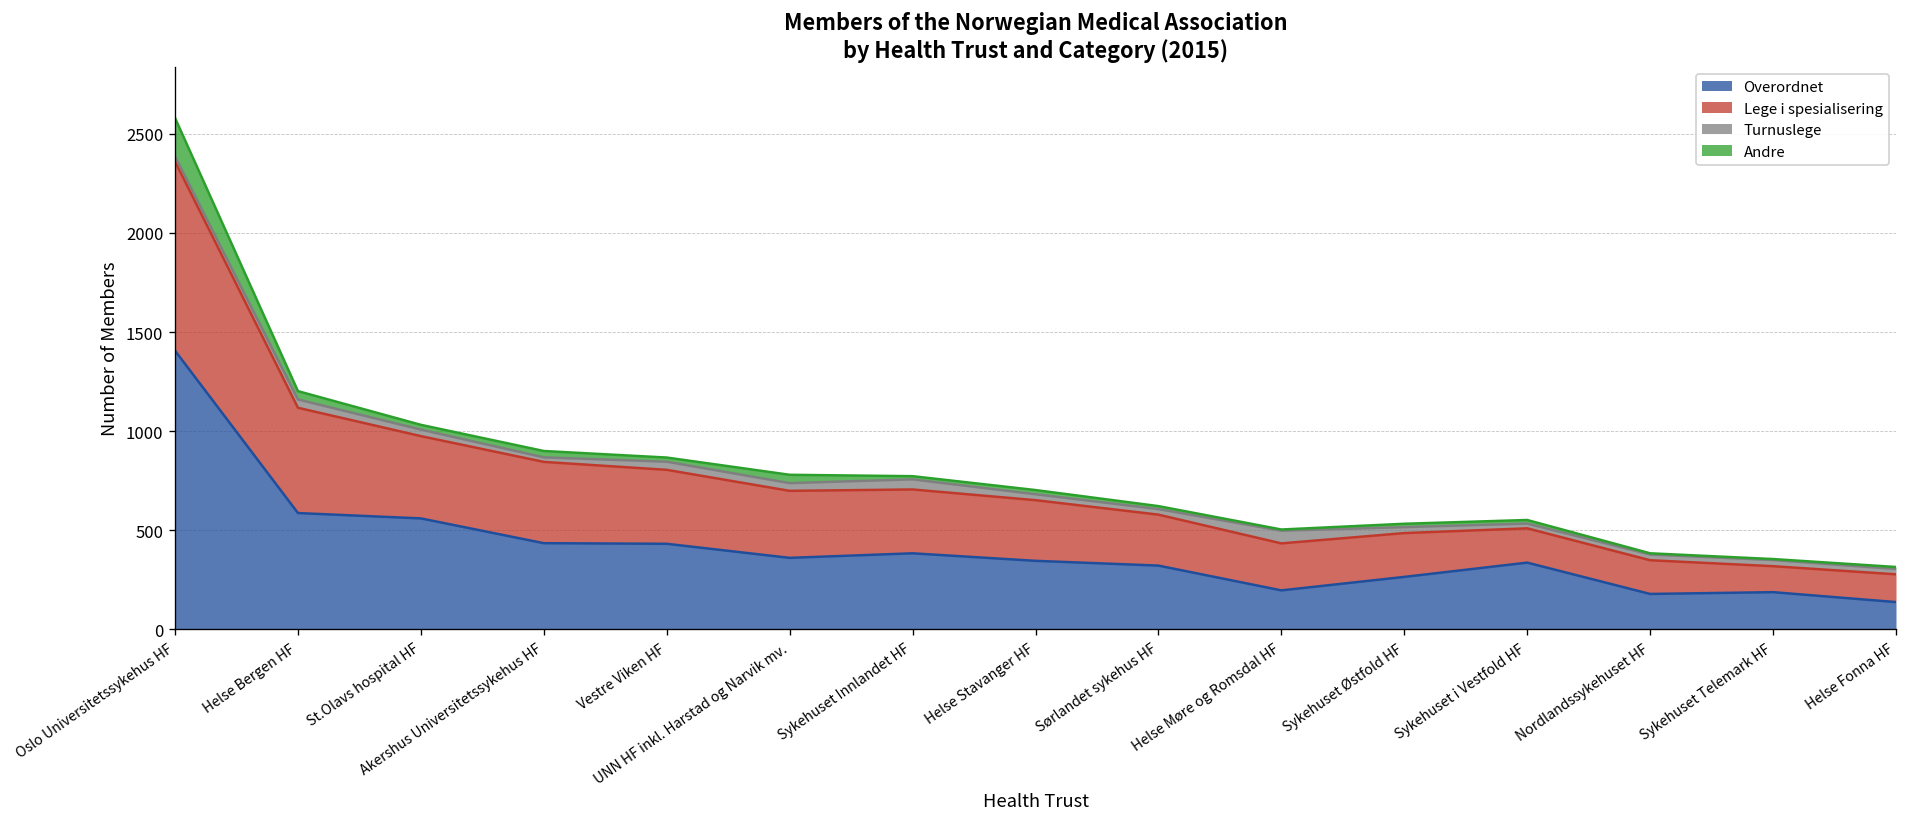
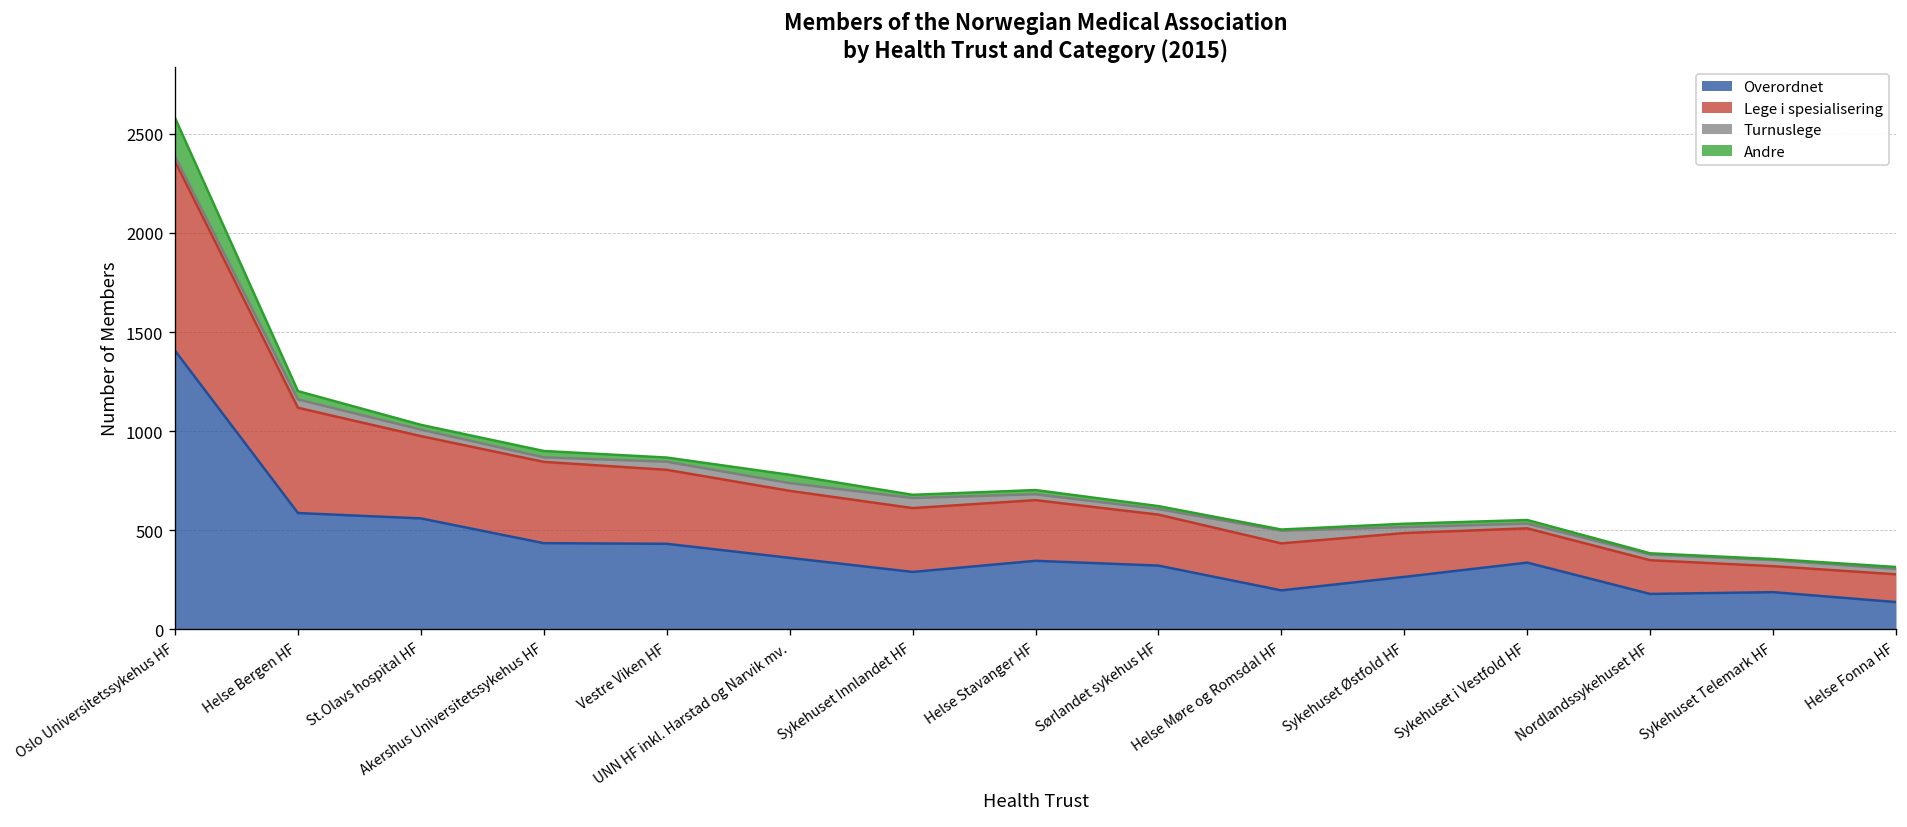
  {
    "Overordnet": {
      "Oslo Universitetssykehus HF": 1410,
      "Helse Bergen HF": 590,
      "St.Olavs hospital HF": 560,
      "Akershus Universitetssykehus HF": 440,
      "Vestre Viken HF": 430,
      "UNN HF inkl. Harstad og Narvik mv.": 360,
-     "Sykehuset Innlandet HF": 380,
+     "Sykehuset Innlandet HF": 290,
      "Helse Stavanger HF": 350,
      "Sørlandet sykehus HF": 320,
      "Helse Møre og Romsdal HF": 200,
      "Sykehuset Østfold HF": 270,
      "Sykehuset i Vestfold HF": 340,
      "Nordlandssykehuset HF": 180,
      "Sykehuset Telemark HF": 190,
      "Helse Fonna HF": 140
    },
    "Lege i spesialisering": {
      "Oslo Universitetssykehus HF": 960,
      "Helse Bergen HF": 530,
      "St.Olavs hospital HF": 420,
      "Akershus Universitetssykehus HF": 410,
      "Vestre Viken HF": 370,
      "UNN HF inkl. Harstad og Narvik mv.": 340,
      "Sykehuset Innlandet HF": 320,
      "Helse Stavanger HF": 310,
      "Sørlandet sykehus HF": 260,
      "Helse Møre og Romsdal HF": 240,
      "Sykehuset Østfold HF": 220,
      "Sykehuset i Vestfold HF": 170,
      "Nordlandssykehuset HF": 170,
      "Sykehuset Telemark HF": 130,
      "Helse Fonna HF": 140
    },
    "Turnuslege": {
      "Oslo Universitetssykehus HF": 30,
      "Helse Bergen HF": 40,
      "St.Olavs hospital HF": 30,
      "Akershus Universitetssykehus HF": 20,
      "Vestre Viken HF": 40,
      "UNN HF inkl. Harstad og Narvik mv.": 40,
      "Sykehuset Innlandet HF": 50,
      "Helse Stavanger HF": 30,
      "Sykehuset Østfold HF": 30,
      "Sykehuset i Vestfold HF": 20
    },
    "Andre": {
      "Oslo Universitetssykehus HF": 190,
      "Helse Bergen HF": 40,
      "St.Olavs hospital HF": 20,
      "Akershus Universitetssykehus HF": 30,
      "Vestre Viken HF": 20,
      "UNN HF inkl. Harstad og Narvik mv.": 40,
      "Sykehuset Innlandet HF": 20,
      "Helse Stavanger HF": 20,
      "Sykehuset Østfold HF": 20,
      "Sykehuset i Vestfold HF": 20
    }
  }
